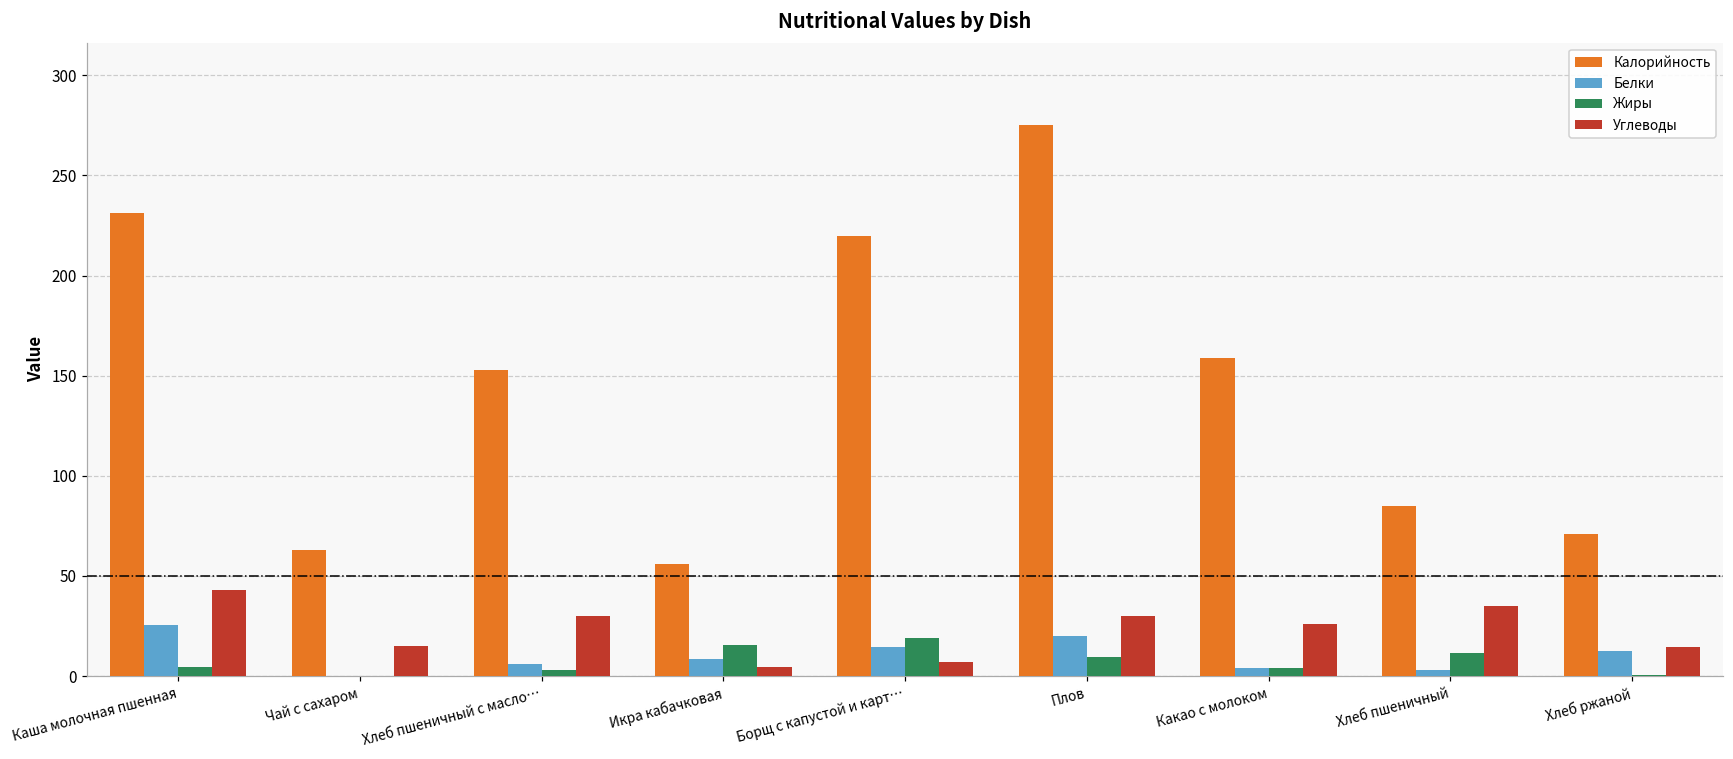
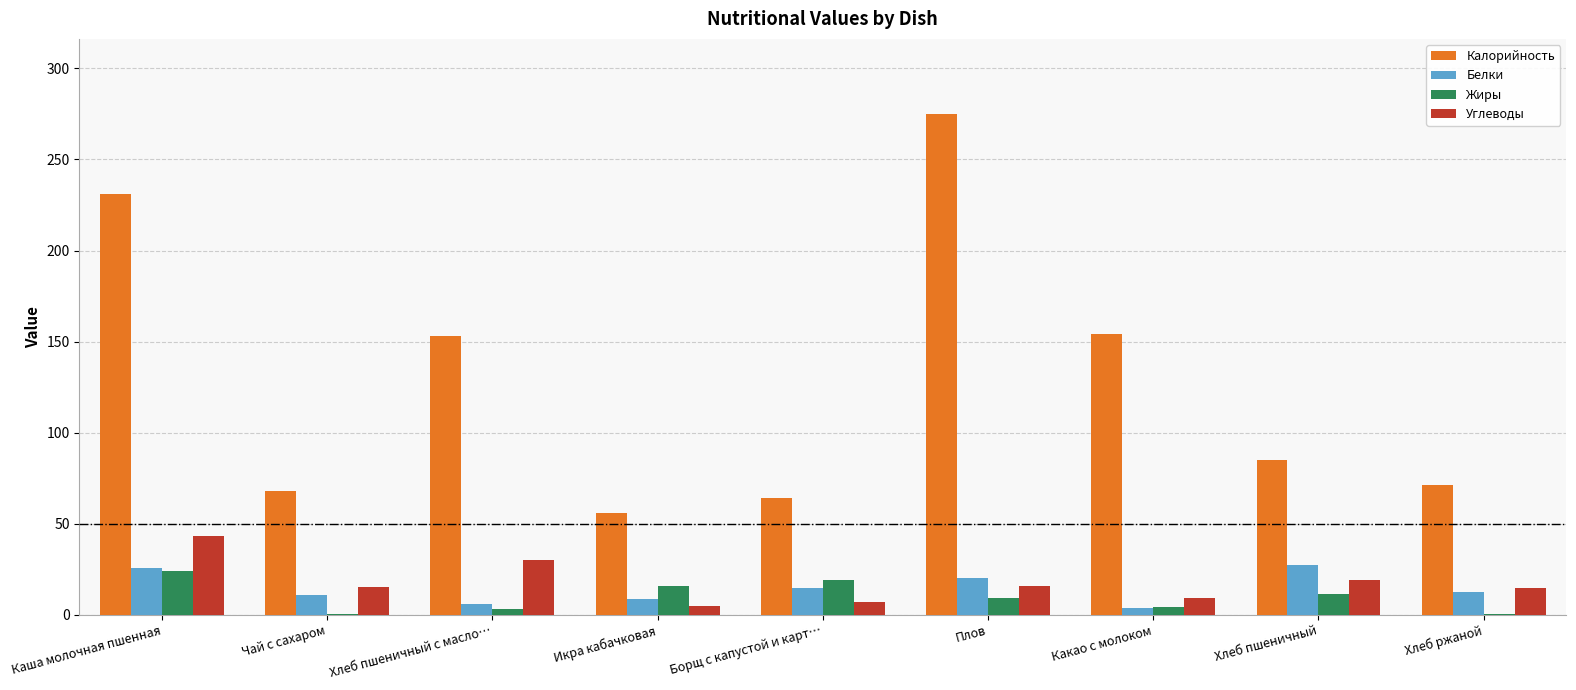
  {
    "Калорийность": {
      "Каша молочная пшенная": 231,
-     "Чай с сахаром": 63,
+     "Чай с сахаром": 68,
      "Хлеб пшеничный с масло…": 153,
      "Икра кабачковая": 56,
-     "Борщ с капустой и карт…": 220,
+     "Борщ с капустой и карт…": 64,
      "Плов": 275,
-     "Какао с молоком": 159,
+     "Какао с молоком": 154,
      "Хлеб пшеничный": 85,
      "Хлеб ржаной": 71
    },
    "Белки": {
      "Каша молочная пшенная": 26,
-     "Чай с сахаром": 0,
+     "Чай с сахаром": 11,
      "Хлеб пшеничный с масло…": 6,
      "Икра кабачковая": 8,
      "Борщ с капустой и карт…": 15,
      "Плов": 20,
      "Какао с молоком": 4,
-     "Хлеб пшеничный": 3,
+     "Хлеб пшеничный": 28,
      "Хлеб ржаной": 13
    },
    "Жиры": {
-     "Каша молочная пшенная": 5,
+     "Каша молочная пшенная": 24,
      "Хлеб пшеничный с масло…": 3,
      "Икра кабачковая": 16,
      "Борщ с капустой и карт…": 19,
      "Плов": 9,
      "Какао с молоком": 4,
      "Хлеб пшеничный": 12
    },
    "Углеводы": {
      "Каша молочная пшенная": 43,
      "Чай с сахаром": 15,
      "Хлеб пшеничный с масло…": 30,
      "Икра кабачковая": 5,
      "Борщ с капустой и карт…": 7,
-     "Плов": 30,
-     "Какао с молоком": 26,
-     "Хлеб пшеничный": 35,
+     "Плов": 16,
+     "Какао с молоком": 9,
+     "Хлеб пшеничный": 19,
      "Хлеб ржаной": 15
    }
  }
